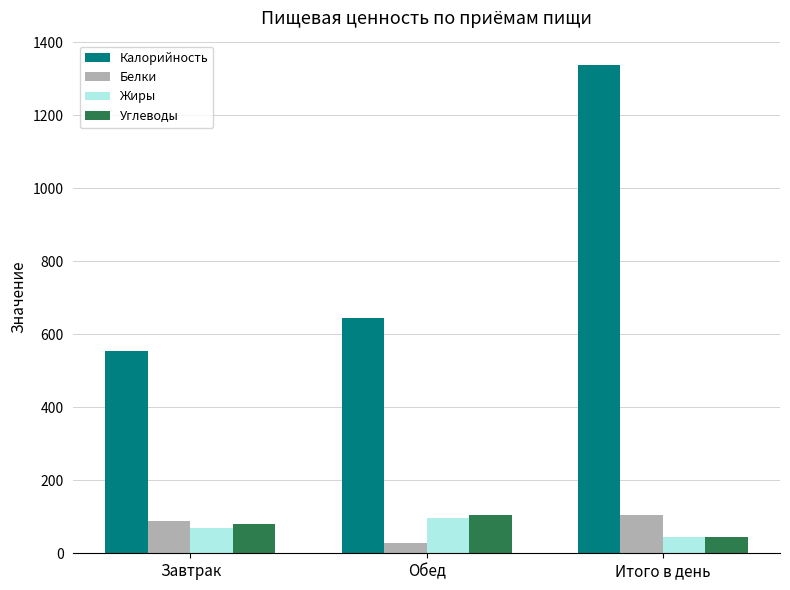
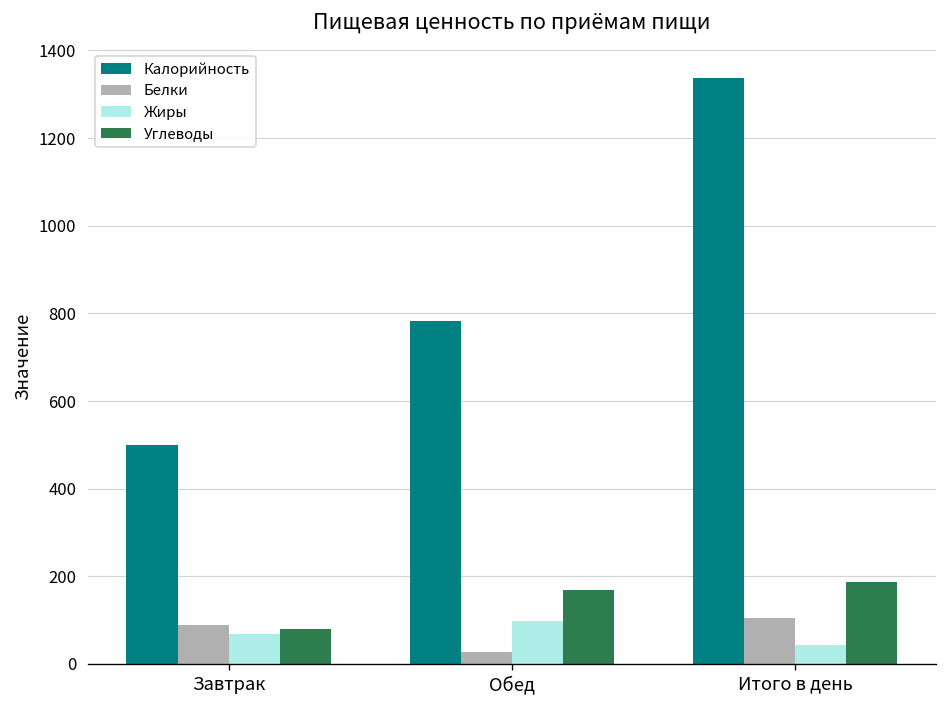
  {
    "Калорийность": {
-     "Завтрак": 550,
-     "Обед": 640,
+     "Завтрак": 500,
+     "Обед": 780,
      "Итого в день": 1340
    },
    "Белки": {
      "Завтрак": 90,
      "Обед": 30,
      "Итого в день": 110
    },
    "Жиры": {
      "Завтрак": 70,
      "Обед": 100,
      "Итого в день": 40
    },
    "Углеводы": {
      "Завтрак": 80,
-     "Обед": 110,
-     "Итого в день": 50
+     "Обед": 170,
+     "Итого в день": 190
    }
  }
